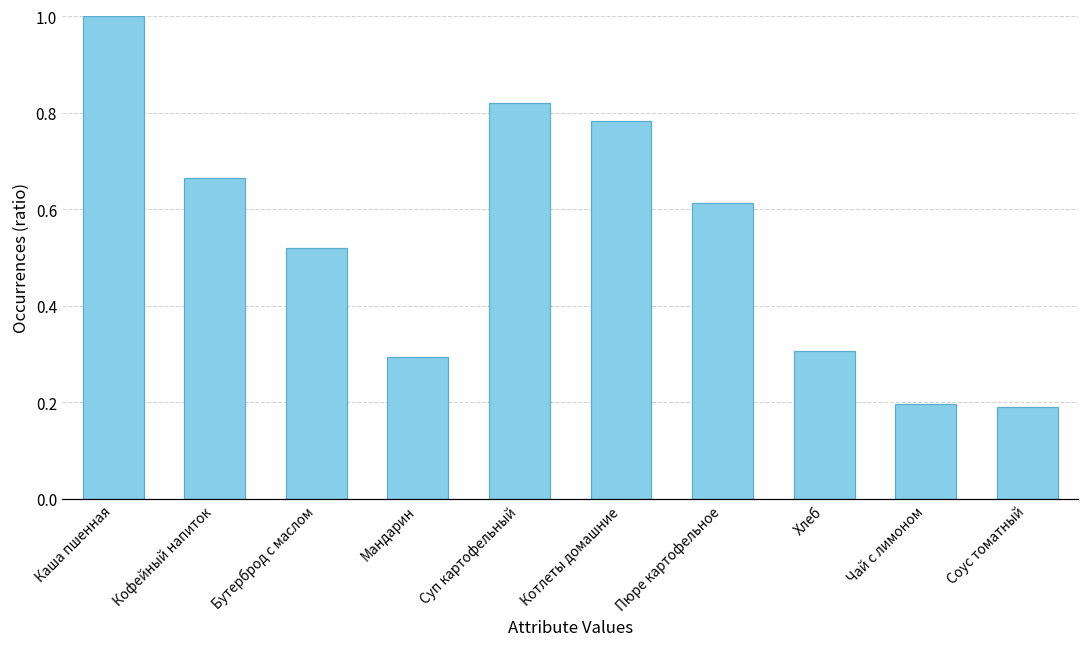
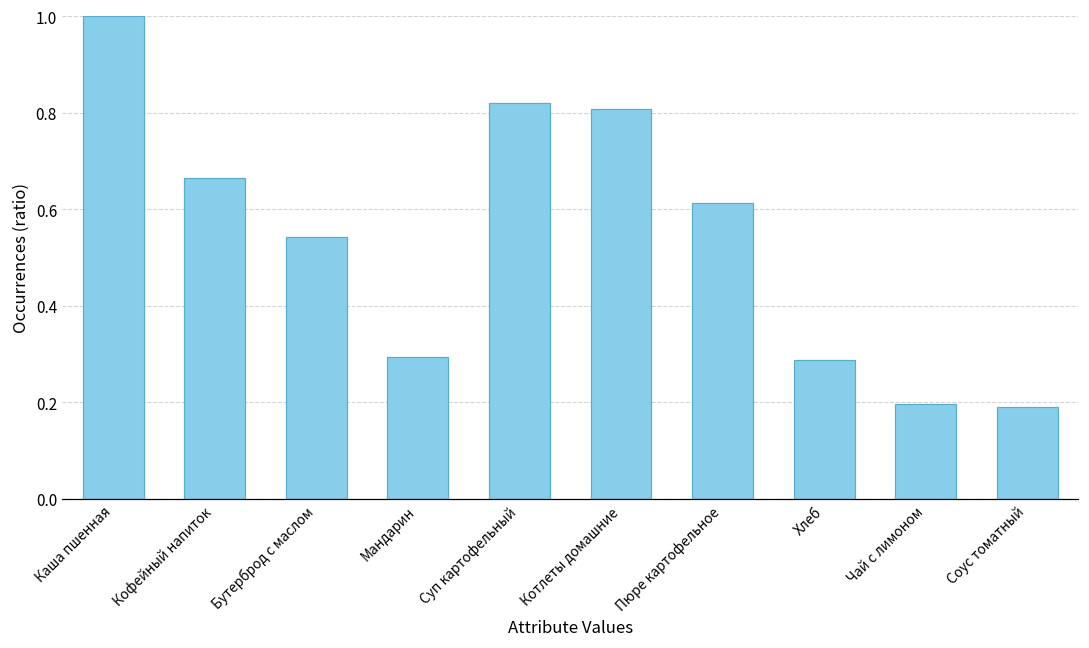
  {
    "Каша пшенная": 1.00,
    "Кофейный напиток": 0.66,
-   "Бутерброд с маслом": 0.52,
+   "Бутерброд с маслом": 0.54,
    "Мандарин": 0.29,
    "Суп картофельный": 0.82,
-   "Котлеты домашние": 0.78,
+   "Котлеты домашние": 0.81,
    "Пюре картофельное": 0.61,
-   "Хлеб": 0.31,
+   "Хлеб": 0.29,
    "Чай с лимоном": 0.20,
    "Соус томатный": 0.19
  }
